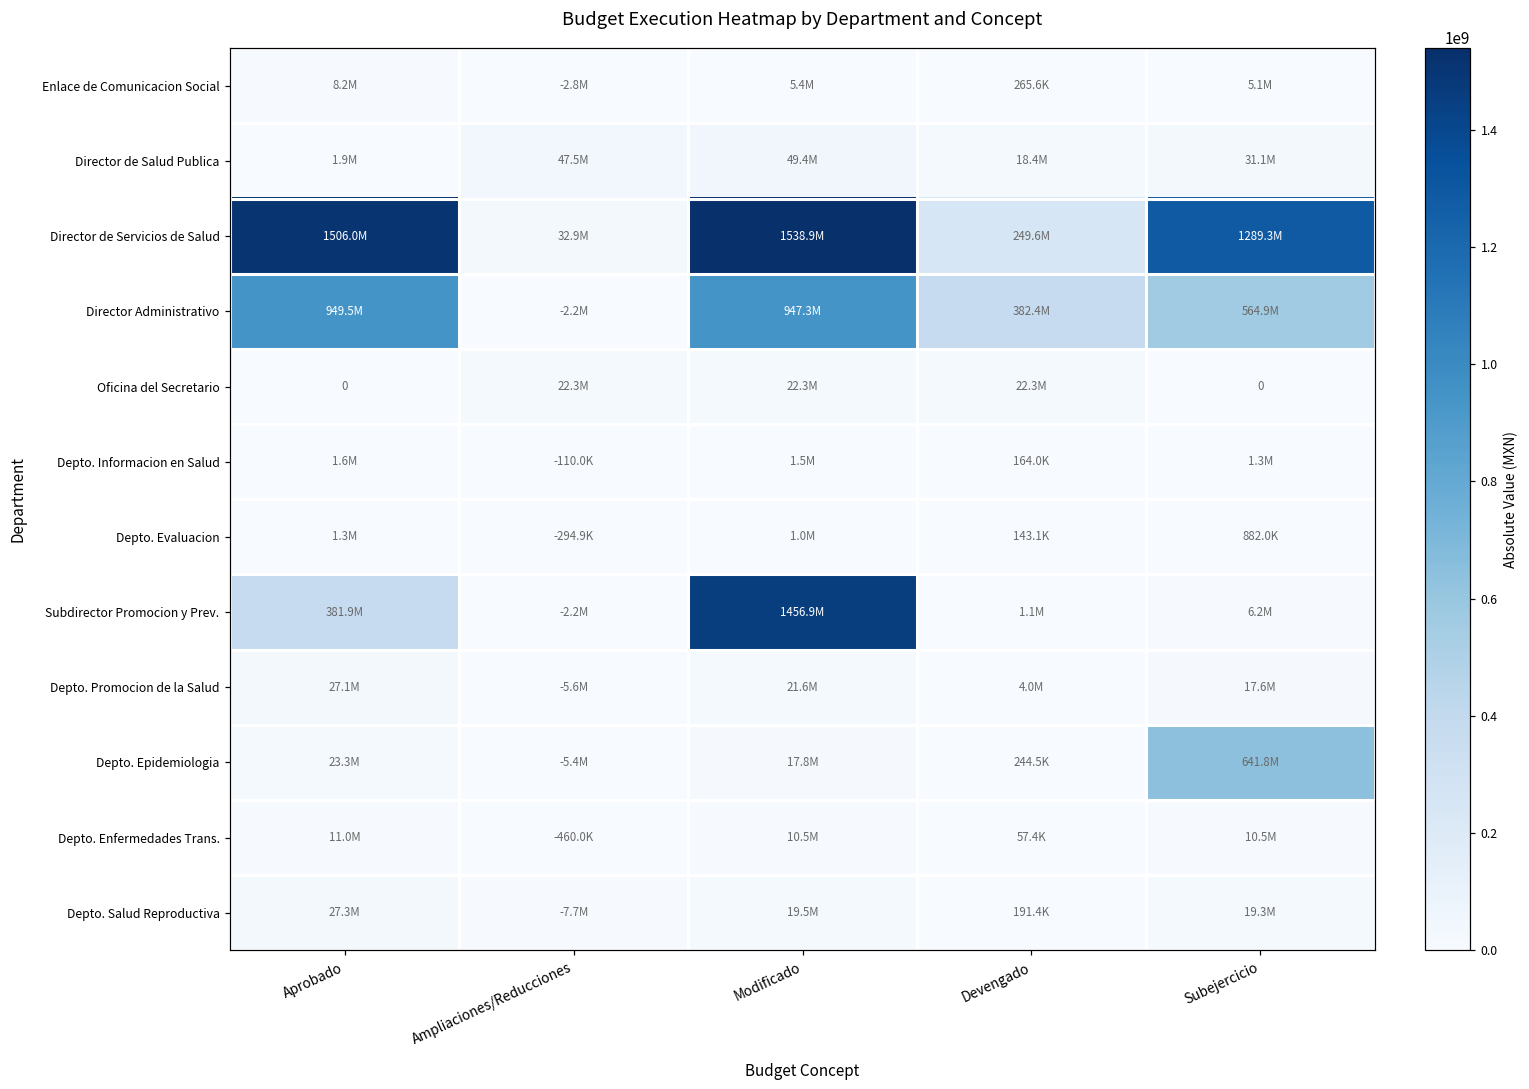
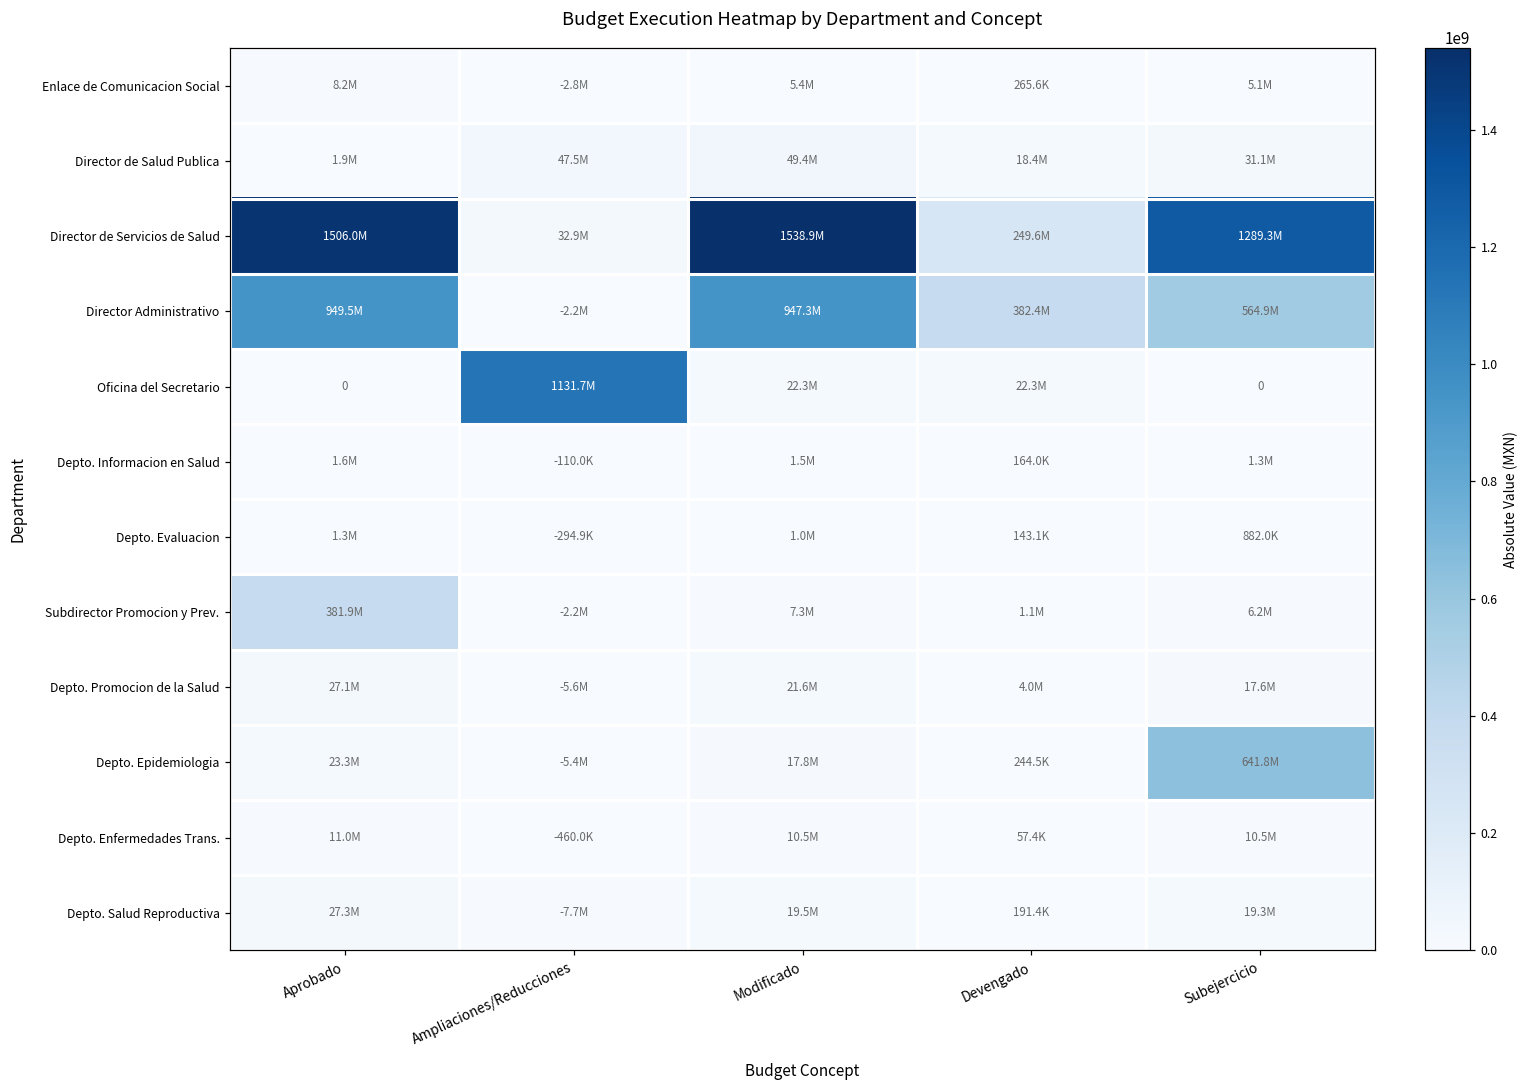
  {
    "Enlace de Comunicacion Social": {
      "Aprobado": "8.2M",
      "Ampliaciones/Reducciones": "-2.8M",
      "Modificado": "5.4M",
      "Devengado": "265.6K",
      "Subejercicio": "5.1M"
    },
    "Director de Salud Publica": {
      "Aprobado": "1.9M",
      "Ampliaciones/Reducciones": "47.5M",
      "Modificado": "49.4M",
      "Devengado": "18.4M",
      "Subejercicio": "31.1M"
    },
    "Director de Servicios de Salud": {
      "Aprobado": "1506.0M",
      "Ampliaciones/Reducciones": "32.9M",
      "Modificado": "1538.9M",
      "Devengado": "249.6M",
      "Subejercicio": "1289.3M"
    },
    "Director Administrativo": {
      "Aprobado": "949.5M",
      "Ampliaciones/Reducciones": "-2.2M",
      "Modificado": "947.3M",
      "Devengado": "382.4M",
      "Subejercicio": "564.9M"
    },
    "Oficina del Secretario": {
      "Aprobado": "0",
-     "Ampliaciones/Reducciones": "22.3M",
+     "Ampliaciones/Reducciones": "1131.7M",
      "Modificado": "22.3M",
      "Devengado": "22.3M",
      "Subejercicio": "0"
    },
    "Depto. Informacion en Salud": {
      "Aprobado": "1.6M",
      "Ampliaciones/Reducciones": "-110.0K",
      "Modificado": "1.5M",
      "Devengado": "164.0K",
      "Subejercicio": "1.3M"
    },
    "Depto. Evaluacion": {
      "Aprobado": "1.3M",
      "Ampliaciones/Reducciones": "-294.9K",
      "Modificado": "1.0M",
      "Devengado": "143.1K",
      "Subejercicio": "882.0K"
    },
    "Subdirector Promocion y Prev.": {
      "Aprobado": "381.9M",
      "Ampliaciones/Reducciones": "-2.2M",
-     "Modificado": "1456.9M",
+     "Modificado": "7.3M",
      "Devengado": "1.1M",
      "Subejercicio": "6.2M"
    },
    "Depto. Promocion de la Salud": {
      "Aprobado": "27.1M",
      "Ampliaciones/Reducciones": "-5.6M",
      "Modificado": "21.6M",
      "Devengado": "4.0M",
      "Subejercicio": "17.6M"
    },
    "Depto. Epidemiologia": {
      "Aprobado": "23.3M",
      "Ampliaciones/Reducciones": "-5.4M",
      "Modificado": "17.8M",
      "Devengado": "244.5K",
      "Subejercicio": "641.8M"
    },
    "Depto. Enfermedades Trans.": {
      "Aprobado": "11.0M",
      "Ampliaciones/Reducciones": "-460.0K",
      "Modificado": "10.5M",
      "Devengado": "57.4K",
      "Subejercicio": "10.5M"
    },
    "Depto. Salud Reproductiva": {
      "Aprobado": "27.3M",
      "Ampliaciones/Reducciones": "-7.7M",
      "Modificado": "19.5M",
      "Devengado": "191.4K",
      "Subejercicio": "19.3M"
    }
  }
